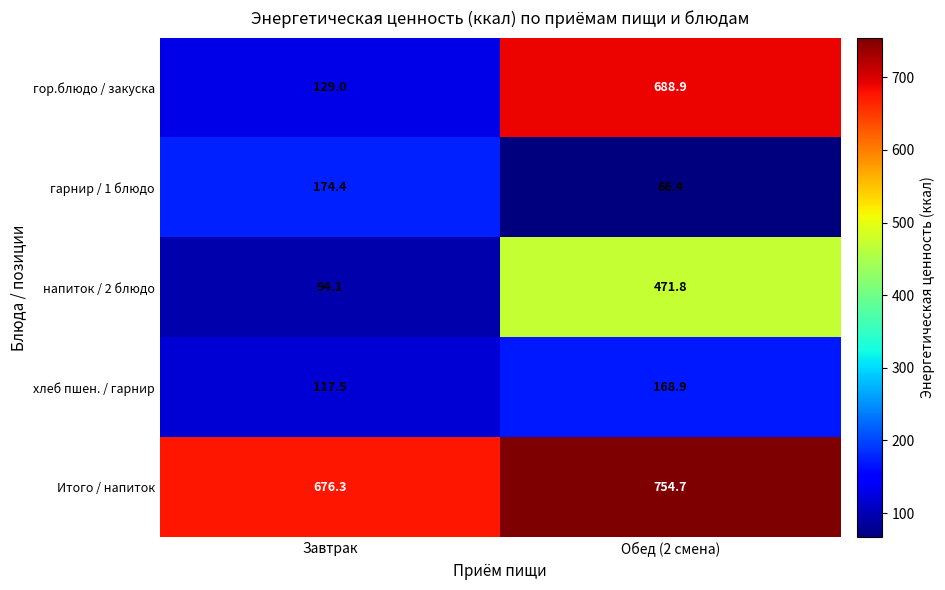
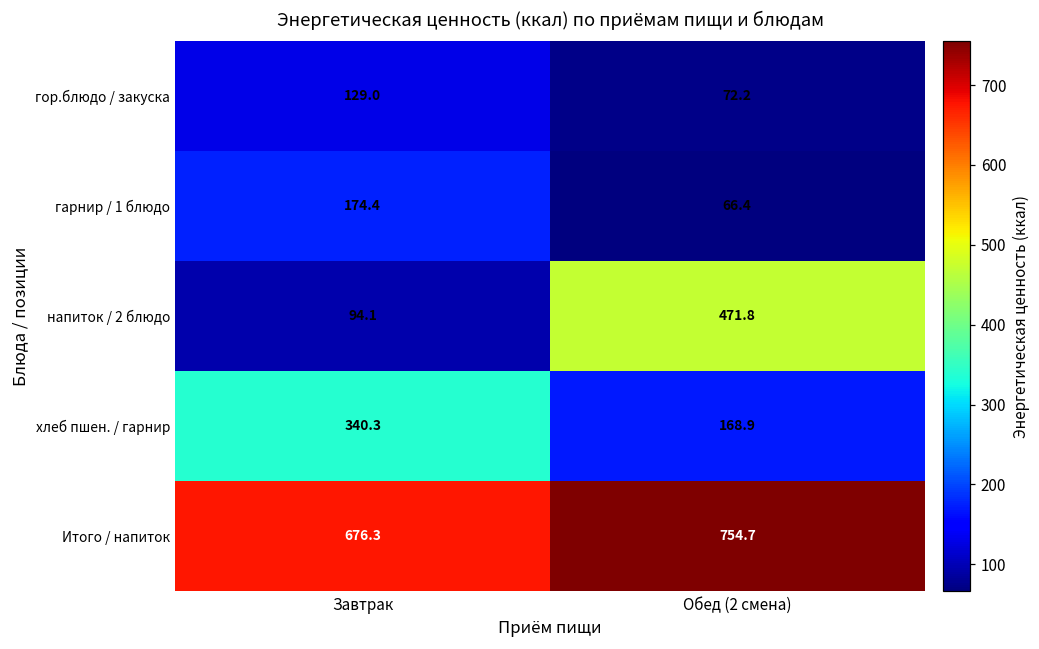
  {
    "гор.блюдо / закуска": {
      "Завтрак": 129.0,
-     "Обед (2 смена)": 688.9
+     "Обед (2 смена)": 72.2
    },
    "гарнир / 1 блюдо": {
      "Завтрак": 174.4,
      "Обед (2 смена)": 66.4
    },
    "напиток / 2 блюдо": {
      "Завтрак": 94.1,
      "Обед (2 смена)": 471.8
    },
    "хлеб пшен. / гарнир": {
-     "Завтрак": 117.5,
+     "Завтрак": 340.3,
      "Обед (2 смена)": 168.9
    },
    "Итого / напиток": {
      "Завтрак": 676.3,
      "Обед (2 смена)": 754.7
    }
  }
